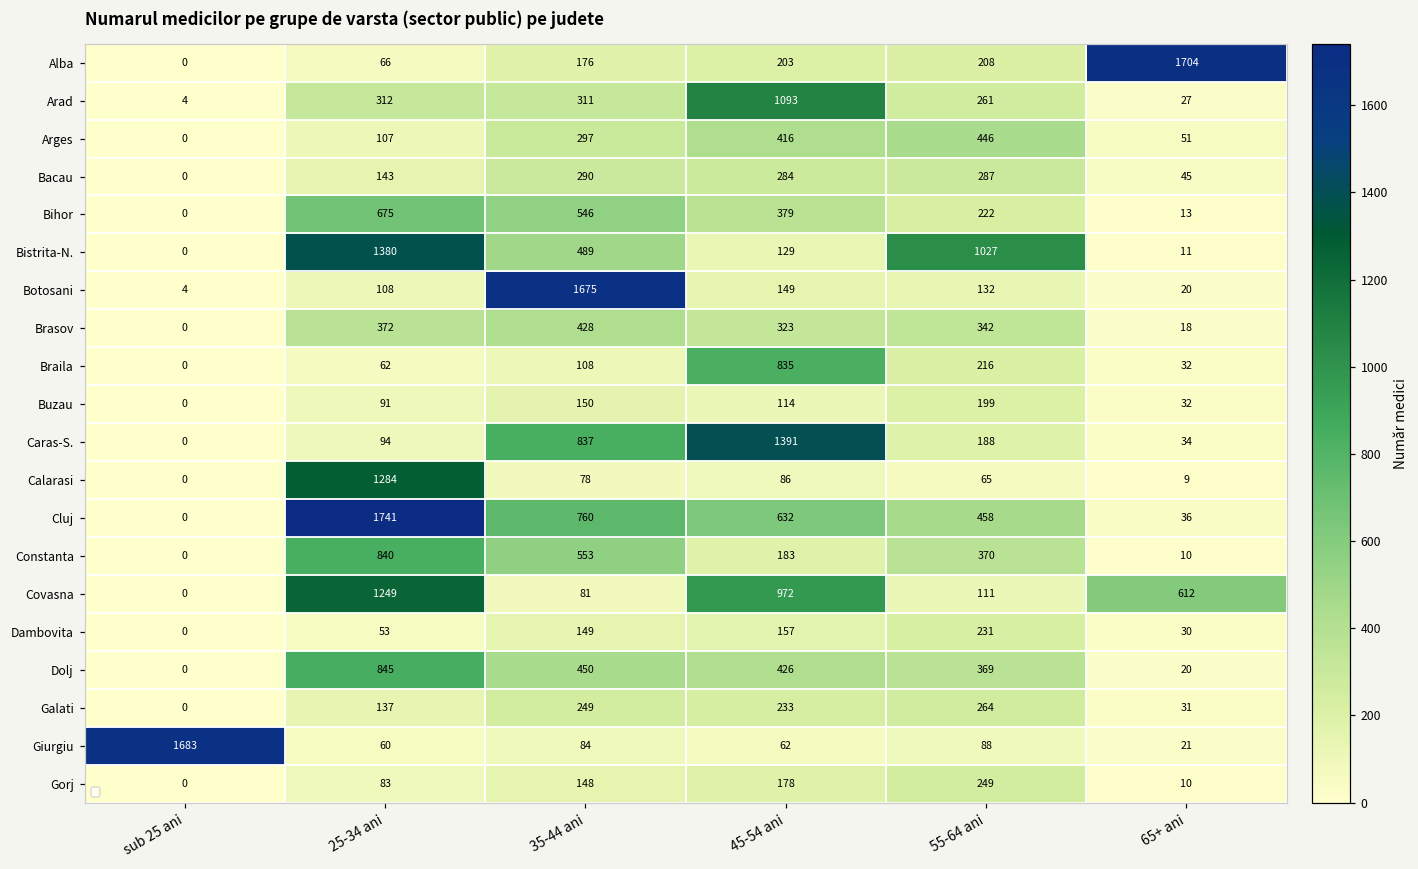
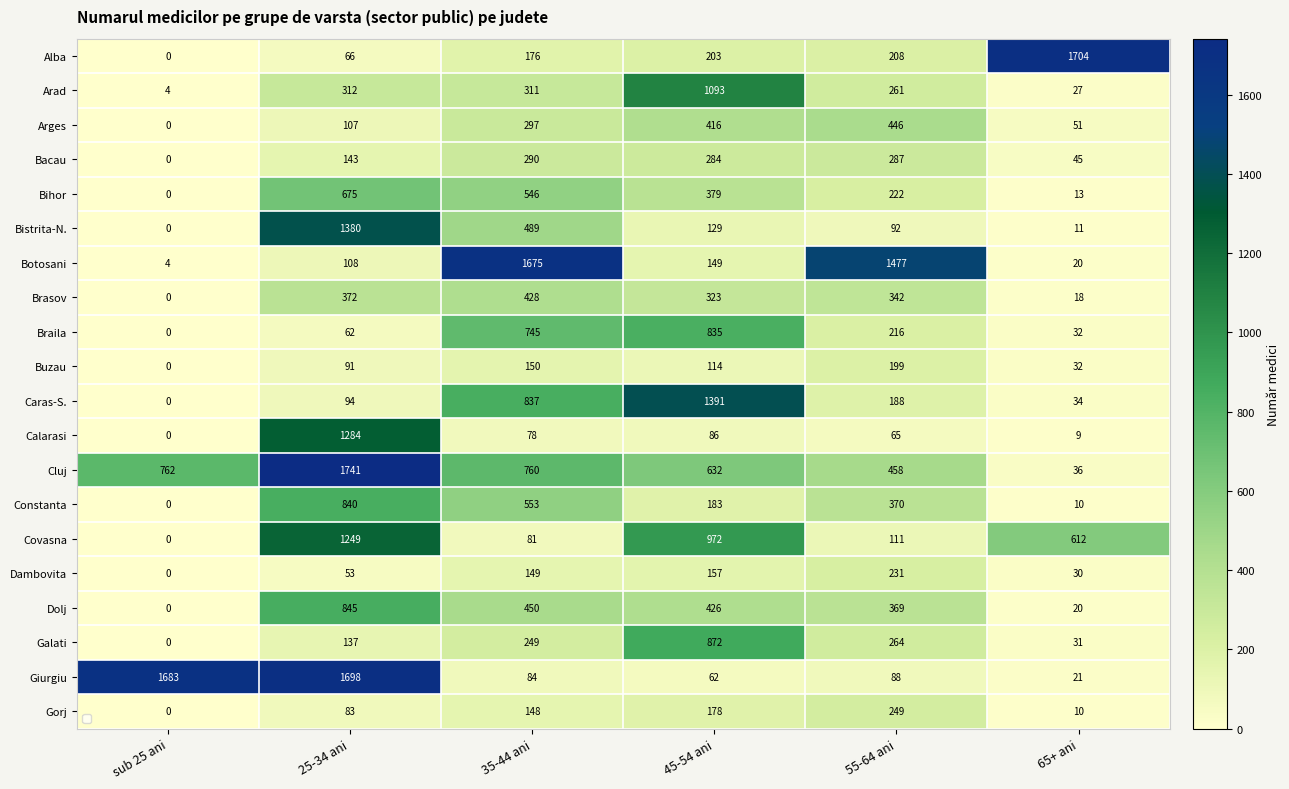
  {
    "Alba": {
      "sub 25 ani": 0,
      "25-34 ani": 66,
      "35-44 ani": 176,
      "45-54 ani": 203,
      "55-64 ani": 208,
      "65+ ani": 1704
    },
    "Arad": {
      "sub 25 ani": 4,
      "25-34 ani": 312,
      "35-44 ani": 311,
      "45-54 ani": 1093,
      "55-64 ani": 261,
      "65+ ani": 27
    },
    "Arges": {
      "sub 25 ani": 0,
      "25-34 ani": 107,
      "35-44 ani": 297,
      "45-54 ani": 416,
      "55-64 ani": 446,
      "65+ ani": 51
    },
    "Bacau": {
      "sub 25 ani": 0,
      "25-34 ani": 143,
      "35-44 ani": 290,
      "45-54 ani": 284,
      "55-64 ani": 287,
      "65+ ani": 45
    },
    "Bihor": {
      "sub 25 ani": 0,
      "25-34 ani": 675,
      "35-44 ani": 546,
      "45-54 ani": 379,
      "55-64 ani": 222,
      "65+ ani": 13
    },
    "Bistrita-N.": {
      "sub 25 ani": 0,
      "25-34 ani": 1380,
      "35-44 ani": 489,
      "45-54 ani": 129,
-     "55-64 ani": 1027,
+     "55-64 ani": 92,
      "65+ ani": 11
    },
    "Botosani": {
      "sub 25 ani": 4,
      "25-34 ani": 108,
      "35-44 ani": 1675,
      "45-54 ani": 149,
-     "55-64 ani": 132,
+     "55-64 ani": 1477,
      "65+ ani": 20
    },
    "Brasov": {
      "sub 25 ani": 0,
      "25-34 ani": 372,
      "35-44 ani": 428,
      "45-54 ani": 323,
      "55-64 ani": 342,
      "65+ ani": 18
    },
    "Braila": {
      "sub 25 ani": 0,
      "25-34 ani": 62,
-     "35-44 ani": 108,
+     "35-44 ani": 745,
      "45-54 ani": 835,
      "55-64 ani": 216,
      "65+ ani": 32
    },
    "Buzau": {
      "sub 25 ani": 0,
      "25-34 ani": 91,
      "35-44 ani": 150,
      "45-54 ani": 114,
      "55-64 ani": 199,
      "65+ ani": 32
    },
    "Caras-S.": {
      "sub 25 ani": 0,
      "25-34 ani": 94,
      "35-44 ani": 837,
      "45-54 ani": 1391,
      "55-64 ani": 188,
      "65+ ani": 34
    },
    "Calarasi": {
      "sub 25 ani": 0,
      "25-34 ani": 1284,
      "35-44 ani": 78,
      "45-54 ani": 86,
      "55-64 ani": 65,
      "65+ ani": 9
    },
    "Cluj": {
-     "sub 25 ani": 0,
+     "sub 25 ani": 762,
      "25-34 ani": 1741,
      "35-44 ani": 760,
      "45-54 ani": 632,
      "55-64 ani": 458,
      "65+ ani": 36
    },
    "Constanta": {
      "sub 25 ani": 0,
      "25-34 ani": 840,
      "35-44 ani": 553,
      "45-54 ani": 183,
      "55-64 ani": 370,
      "65+ ani": 10
    },
    "Covasna": {
      "sub 25 ani": 0,
      "25-34 ani": 1249,
      "35-44 ani": 81,
      "45-54 ani": 972,
      "55-64 ani": 111,
      "65+ ani": 612
    },
    "Dambovita": {
      "sub 25 ani": 0,
      "25-34 ani": 53,
      "35-44 ani": 149,
      "45-54 ani": 157,
      "55-64 ani": 231,
      "65+ ani": 30
    },
    "Dolj": {
      "sub 25 ani": 0,
      "25-34 ani": 845,
      "35-44 ani": 450,
      "45-54 ani": 426,
      "55-64 ani": 369,
      "65+ ani": 20
    },
    "Galati": {
      "sub 25 ani": 0,
      "25-34 ani": 137,
      "35-44 ani": 249,
-     "45-54 ani": 233,
+     "45-54 ani": 872,
      "55-64 ani": 264,
      "65+ ani": 31
    },
    "Giurgiu": {
      "sub 25 ani": 1683,
-     "25-34 ani": 60,
+     "25-34 ani": 1698,
      "35-44 ani": 84,
      "45-54 ani": 62,
      "55-64 ani": 88,
      "65+ ani": 21
    },
    "Gorj": {
      "sub 25 ani": 0,
      "25-34 ani": 83,
      "35-44 ani": 148,
      "45-54 ani": 178,
      "55-64 ani": 249,
      "65+ ani": 10
    }
  }
